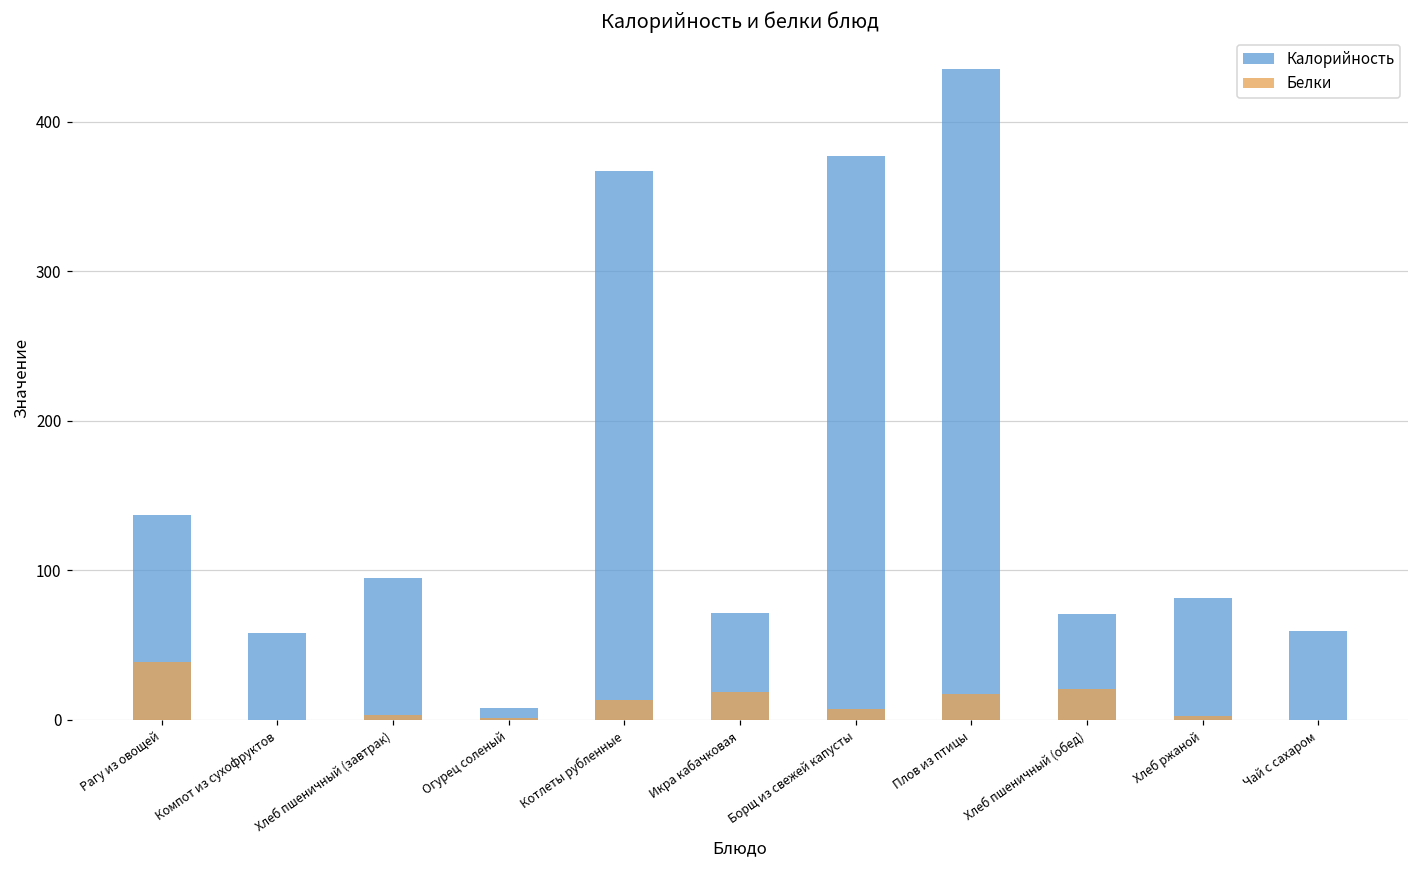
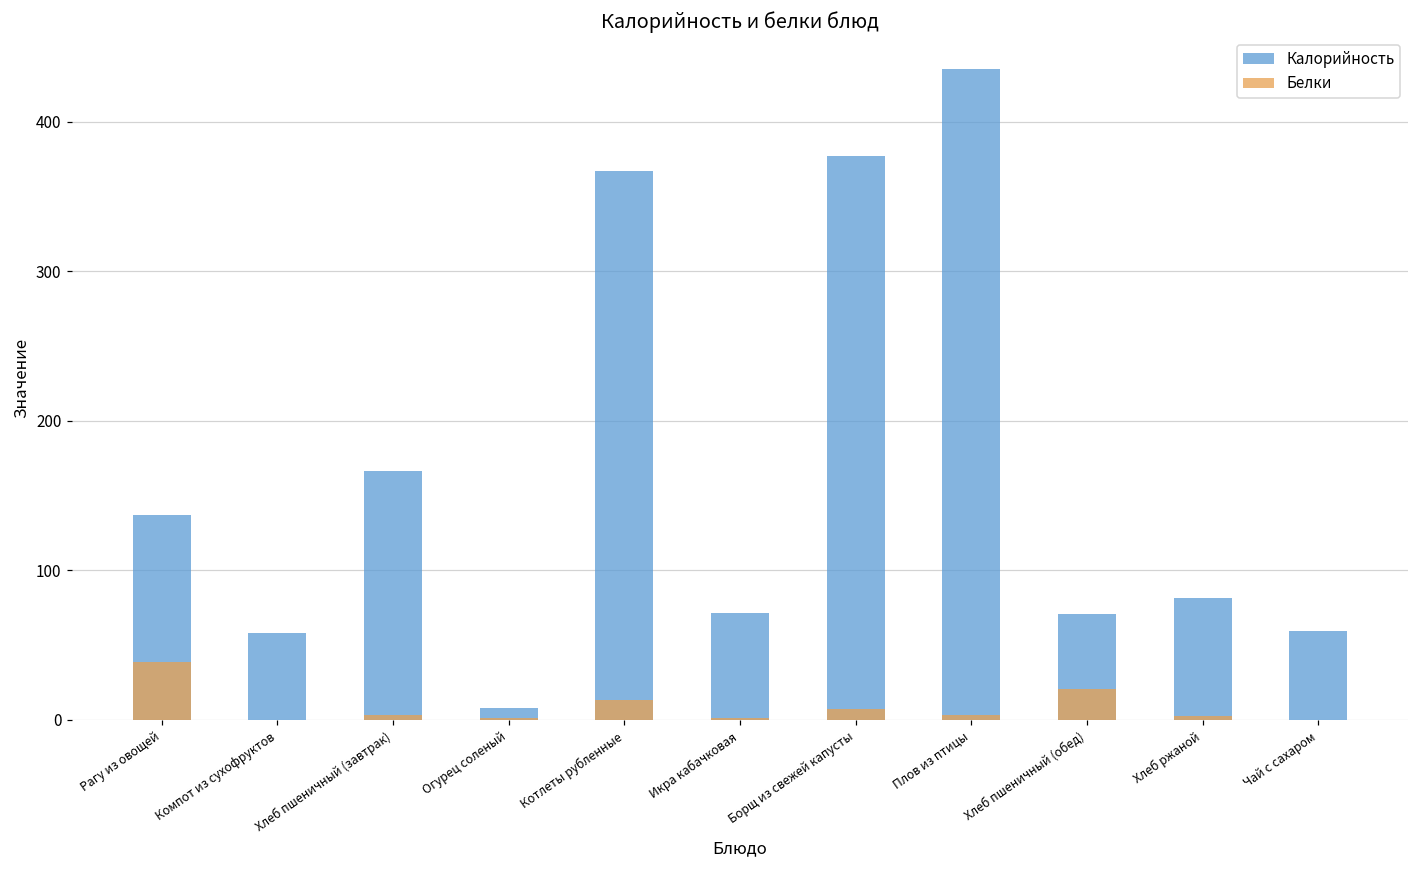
  {
    "Калорийность": {
      "Рагу из овощей": 137,
      "Компот из сухофруктов": 58,
-     "Хлеб пшеничный (завтрак)": 95,
+     "Хлеб пшеничный (завтрак)": 166,
      "Огурец соленый": 8,
      "Котлеты рубленные": 367,
      "Икра кабачковая": 71,
      "Борщ из свежей капусты": 377,
      "Плов из птицы": 435,
      "Хлеб пшеничный (обед)": 71,
      "Хлеб ржаной": 82,
      "Чай с сахаром": 60
    },
    "Белки": {
      "Компот из сухофруктов": 0,
-     "Икра кабачковая": 19,
-     "Плов из птицы": 17
+     "Икра кабачковая": 1,
+     "Плов из птицы": 3
    }
  }
